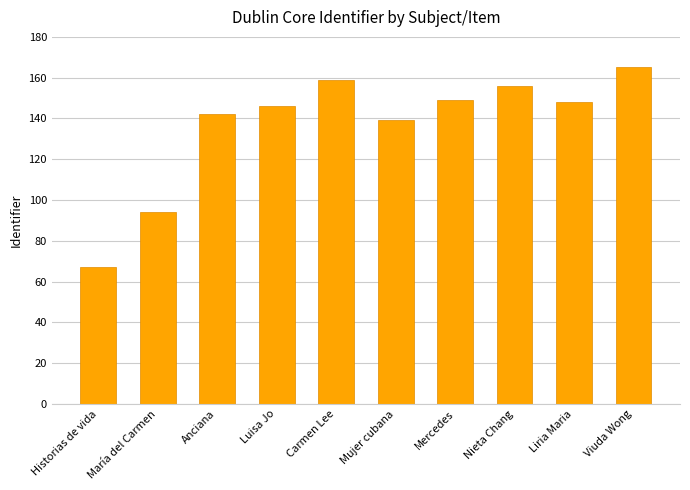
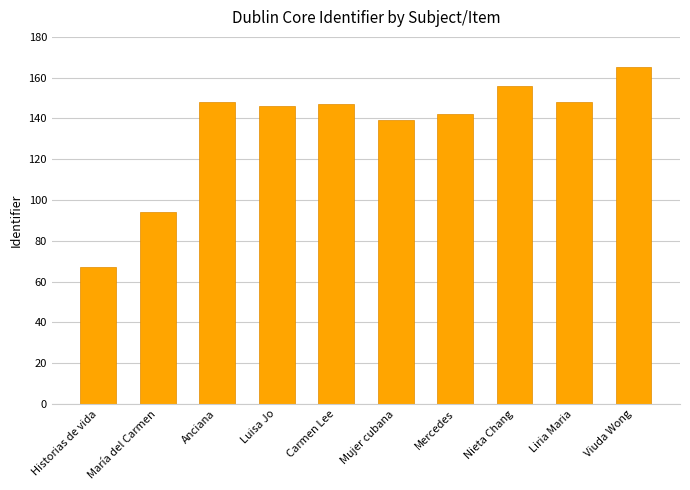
  {
    "Historias de vida": 67,
    "María del Carmen": 94,
-   "Anciana": 142,
+   "Anciana": 148,
    "Luisa Jo": 146,
-   "Carmen Lee": 159,
+   "Carmen Lee": 147,
    "Mujer cubana": 139,
-   "Mercedes": 149,
+   "Mercedes": 142,
    "Nieta Chang": 156,
    "Liria Maria": 148,
    "Viuda Wong": 165
  }
